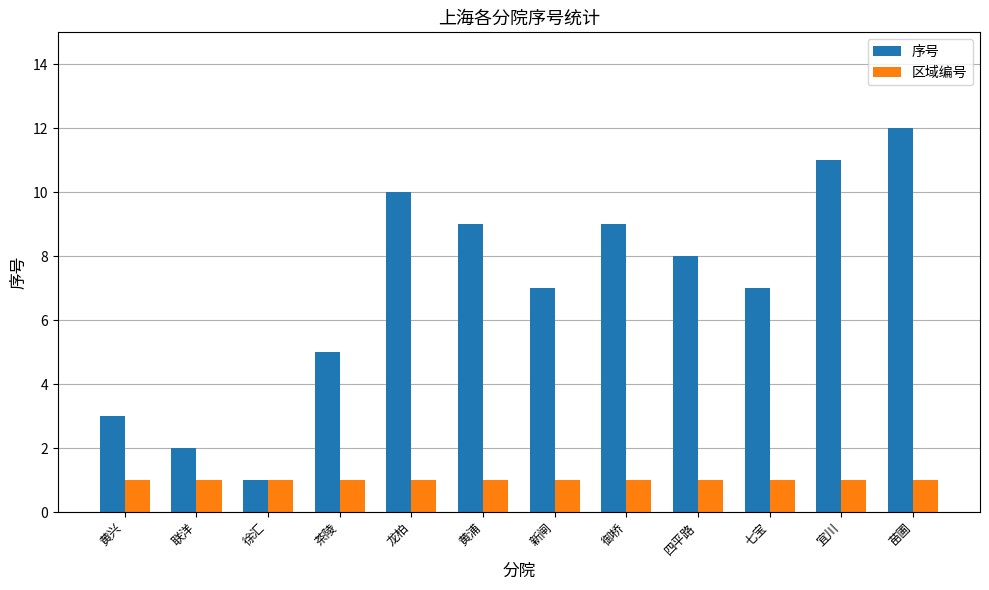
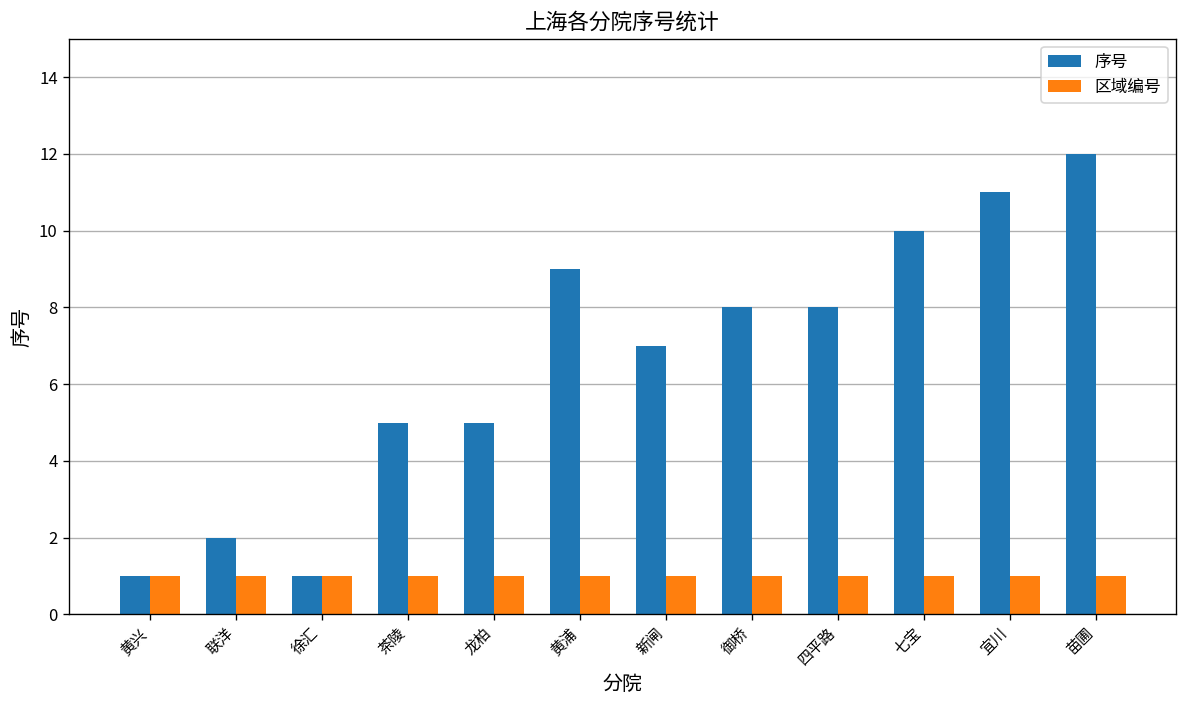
  {
    "序号": {
-     "黄兴": 3,
+     "黄兴": 1,
      "联洋": 2,
      "徐汇": 1,
      "茶陵": 5,
-     "龙柏": 10,
+     "龙柏": 5,
      "黄浦": 9,
      "新闸": 7,
-     "御桥": 9,
+     "御桥": 8,
      "四平路": 8,
-     "七宝": 7,
+     "七宝": 10,
      "宜川": 11,
      "苗圃": 12
    },
    "区域编号": {
      "黄兴": 1,
      "联洋": 1,
      "徐汇": 1,
      "茶陵": 1,
      "龙柏": 1,
      "黄浦": 1,
      "新闸": 1,
      "御桥": 1,
      "四平路": 1,
      "七宝": 1,
      "宜川": 1,
      "苗圃": 1
    }
  }
